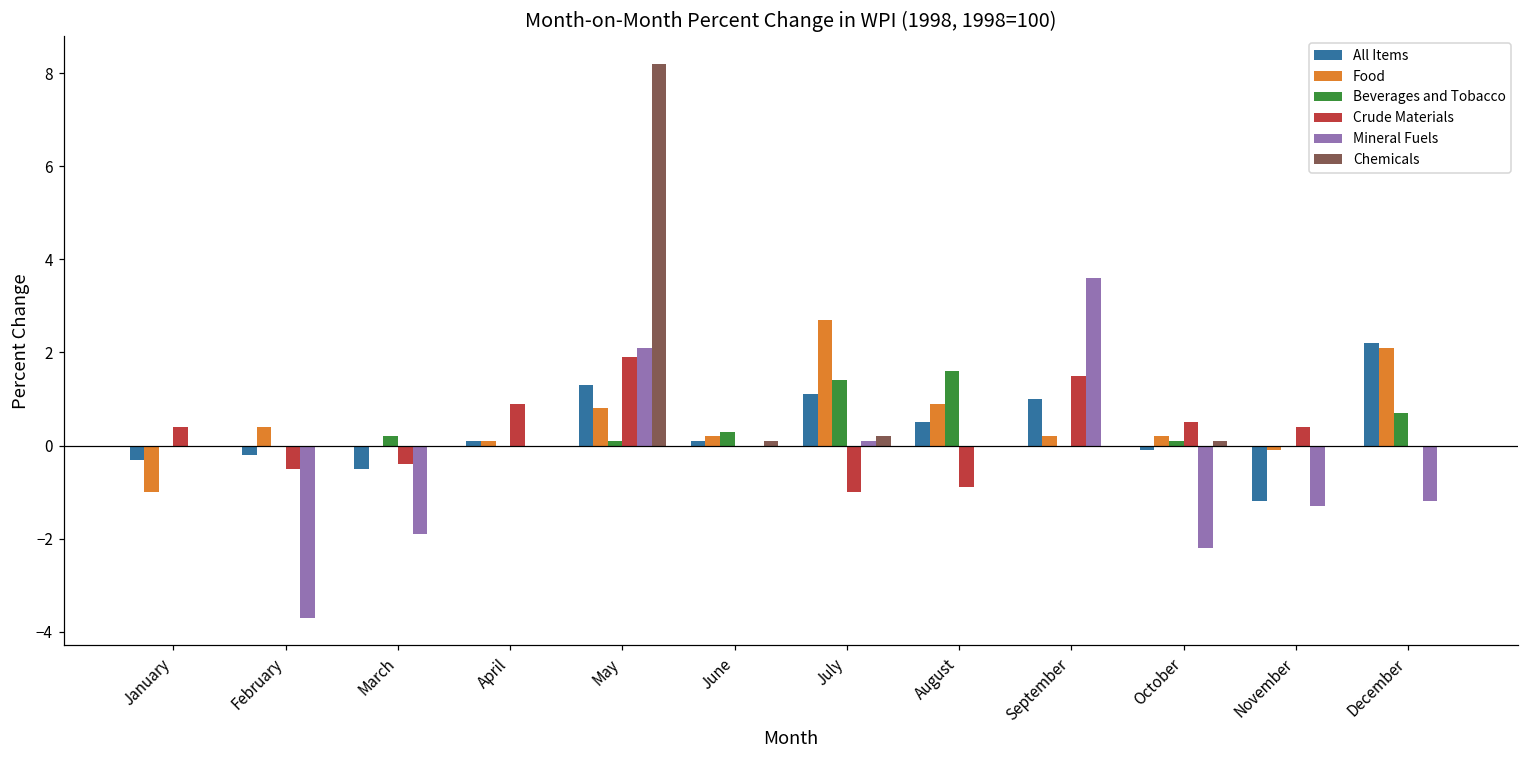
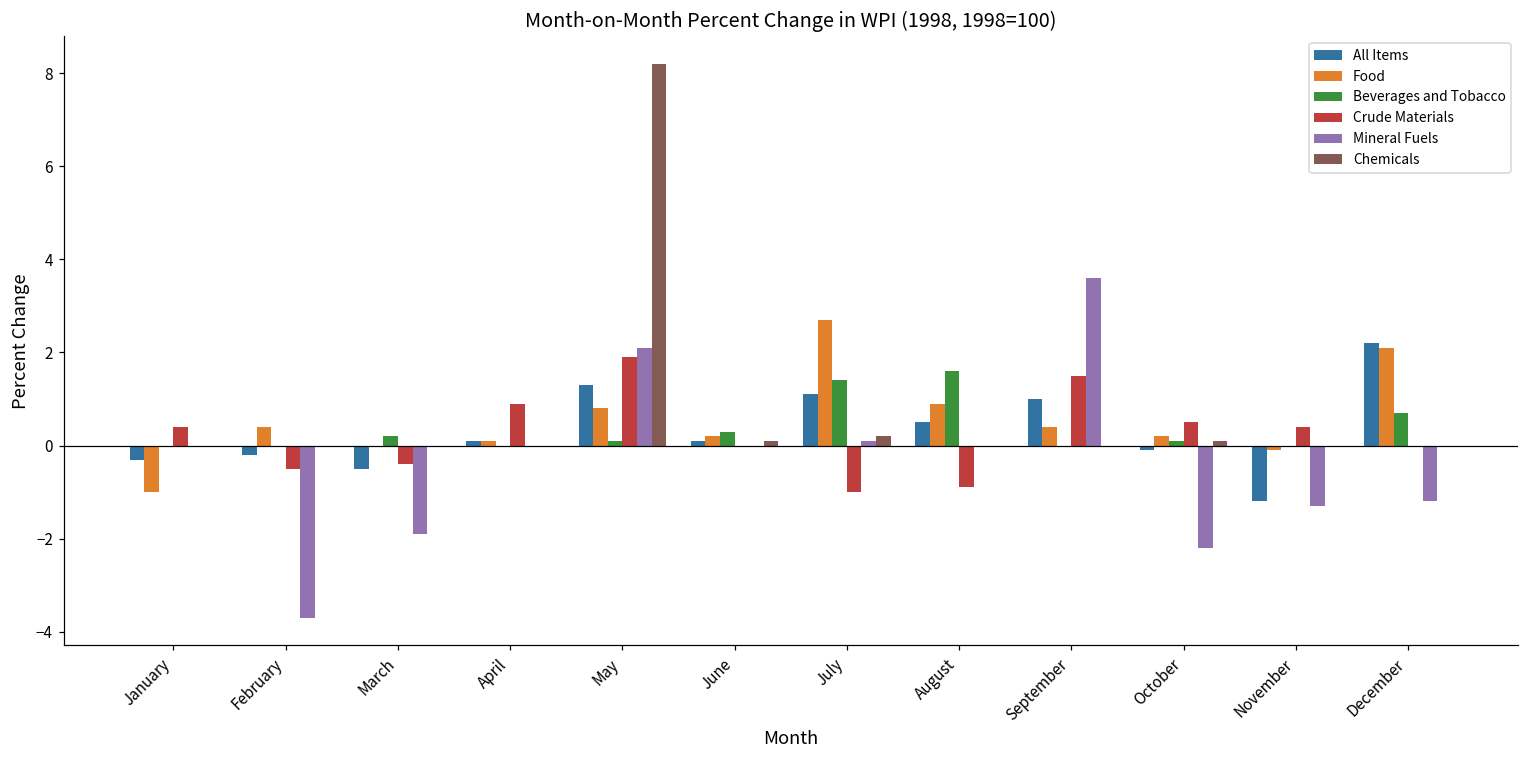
  {
    "All Items": {
      "January": -0.3,
      "February": -0.2,
      "March": -0.5,
      "April": 0.1,
      "May": 1.3,
      "June": 0.1,
      "July": 1.1,
      "August": 0.5,
      "September": 1.0,
      "October": -0.1,
      "November": -1.2,
      "December": 2.2
    },
    "Food": {
      "January": -1.0,
      "February": 0.4,
      "March": 0.0,
      "April": 0.1,
      "May": 0.8,
      "June": 0.2,
      "July": 2.7,
      "August": 0.9,
-     "September": 0.2,
+     "September": 0.4,
      "October": 0.2,
      "November": -0.1,
      "December": 2.1
    },
    "Beverages and Tobacco": {
      "January": 0.0,
      "February": 0.0,
      "March": 0.2,
      "April": 0.0,
      "May": 0.1,
      "June": 0.3,
      "July": 1.4,
      "August": 1.6,
      "September": 0.0,
      "October": 0.1,
      "November": 0.0,
      "December": 0.7
    },
    "Crude Materials": {
      "January": 0.4,
      "February": -0.5,
      "March": -0.4,
      "April": 0.9,
      "May": 1.9,
      "June": 0.0,
      "July": -1.0,
      "August": -0.9,
      "September": 1.5,
      "October": 0.5,
      "November": 0.4,
      "December": 0.0
    },
    "Mineral Fuels": {
      "January": 0.0,
      "February": -3.7,
      "March": -1.9,
      "April": 0.0,
      "May": 2.1,
      "June": 0.0,
      "July": 0.1,
      "August": 0.0,
      "September": 3.6,
      "October": -2.2,
      "November": -1.3,
      "December": -1.2
    },
    "Chemicals": {
      "January": 0.0,
      "February": 0.0,
      "March": 0.0,
      "April": 0.0,
      "May": 8.2,
      "June": 0.1,
      "July": 0.2,
      "August": 0.0,
      "September": 0.0,
      "October": 0.1,
      "November": 0.0,
      "December": 0.0
    }
  }
